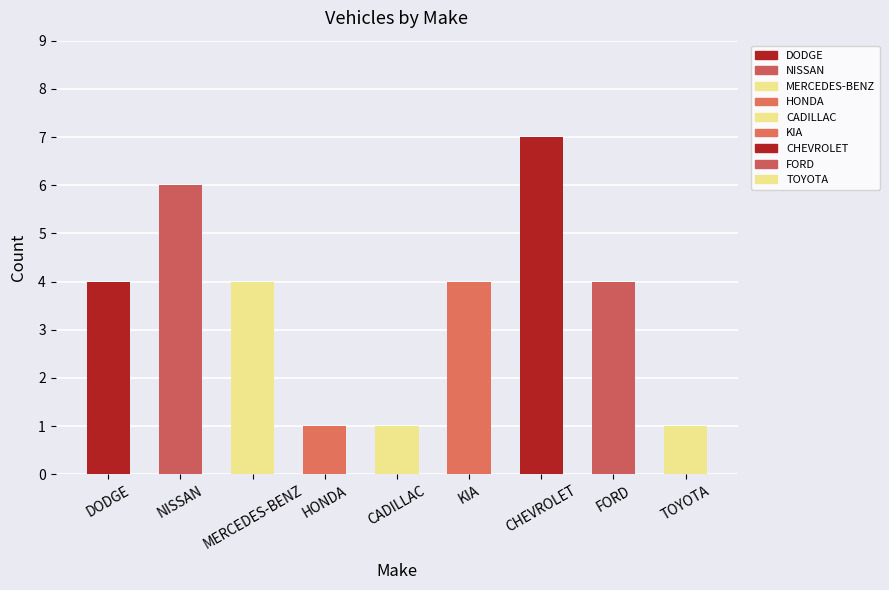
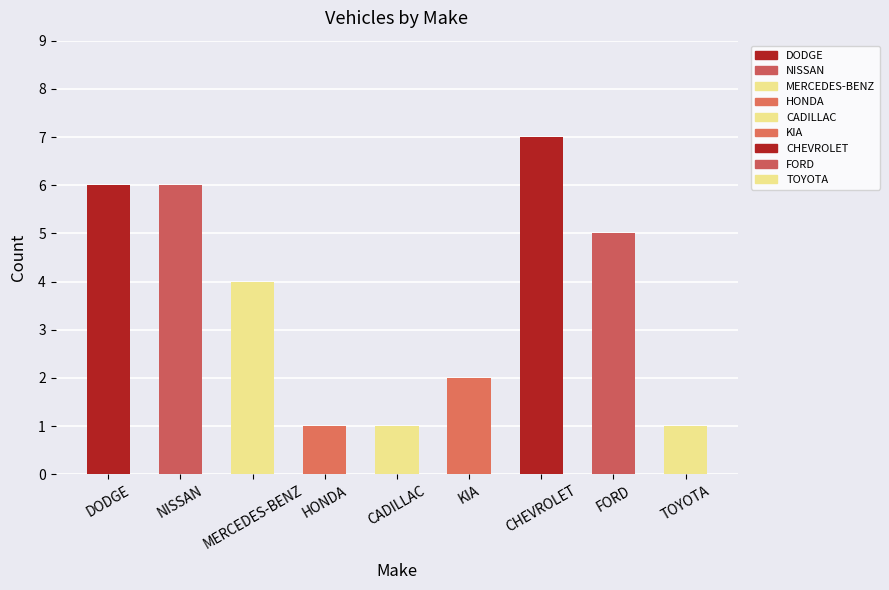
  {
-   "DODGE": 4,
+   "DODGE": 6,
    "NISSAN": 6,
    "MERCEDES-BENZ": 4,
    "HONDA": 1,
    "CADILLAC": 1,
-   "KIA": 4,
+   "KIA": 2,
    "CHEVROLET": 7,
-   "FORD": 4,
+   "FORD": 5,
    "TOYOTA": 1
  }
